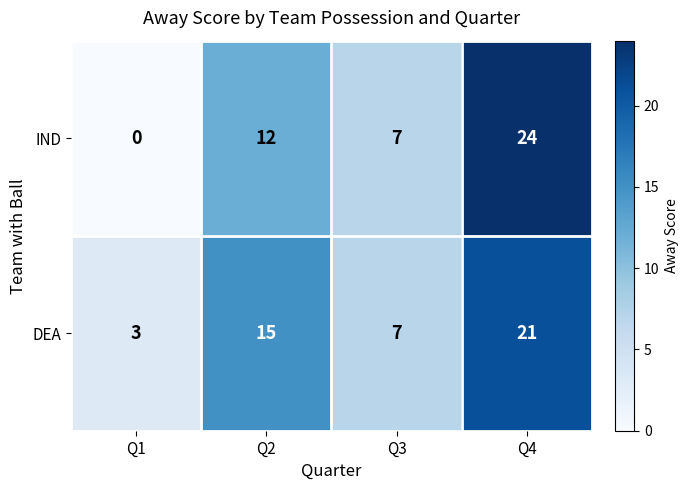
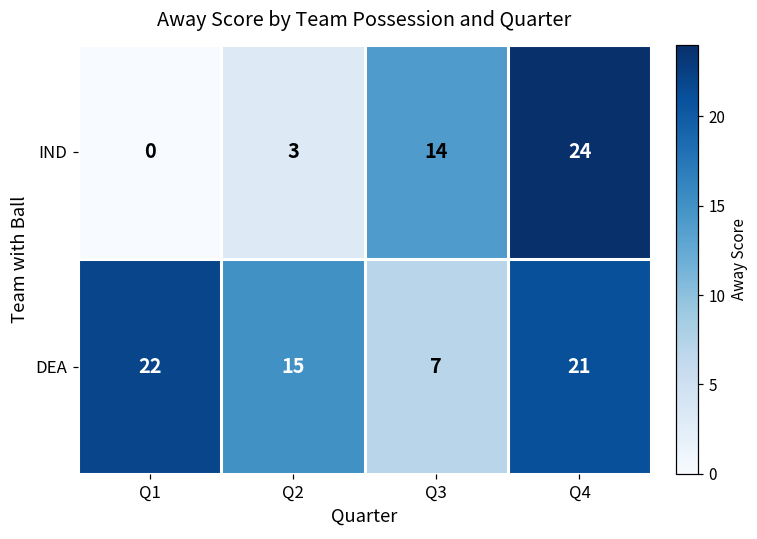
  {
    "IND": {
      "Q1": 0,
-     "Q2": 12,
-     "Q3": 7,
+     "Q2": 3,
+     "Q3": 14,
      "Q4": 24
    },
    "DEA": {
-     "Q1": 3,
+     "Q1": 22,
      "Q2": 15,
      "Q3": 7,
      "Q4": 21
    }
  }
